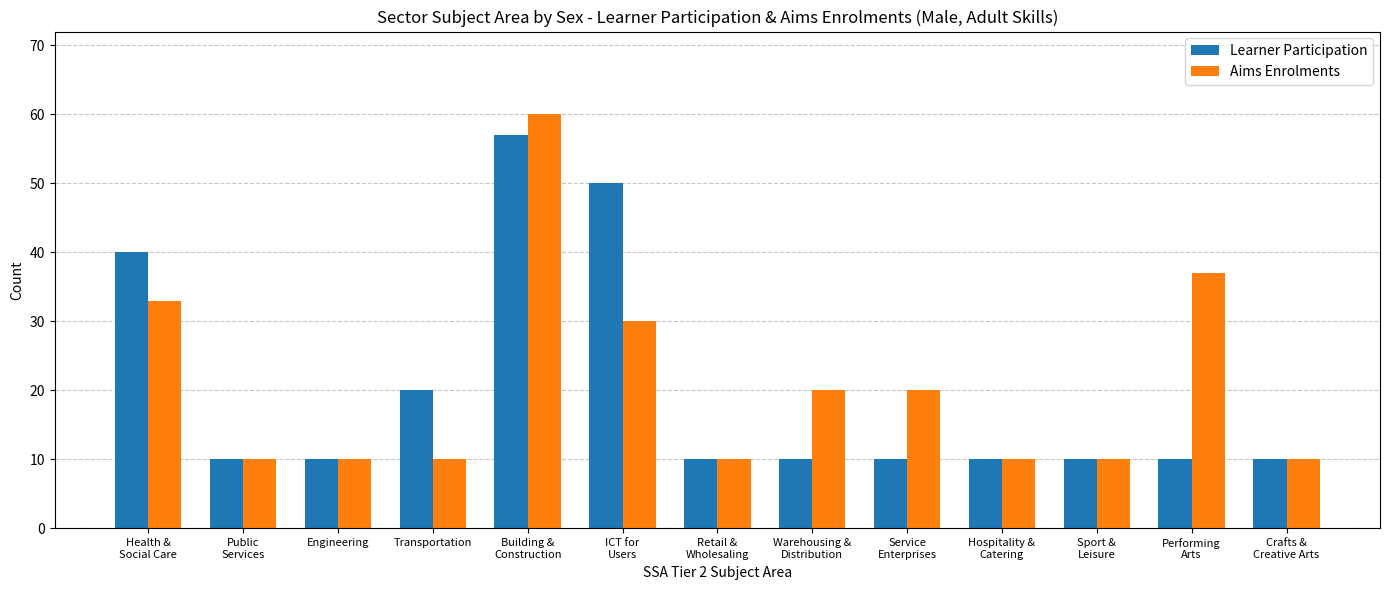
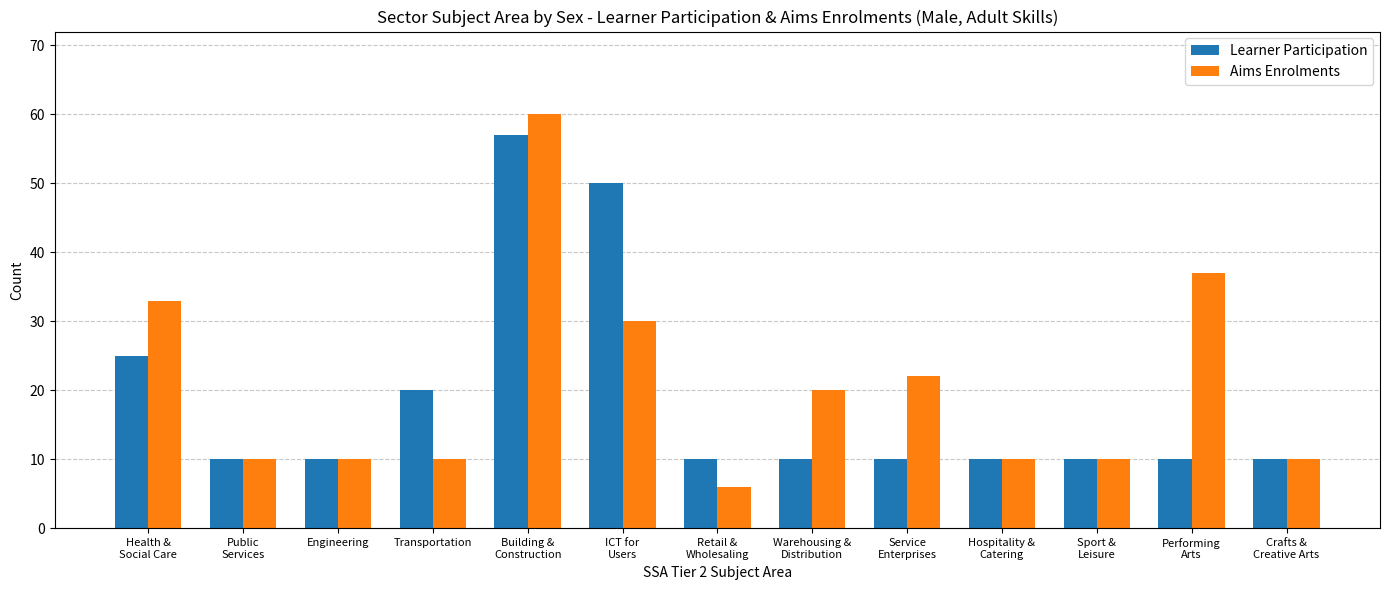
  {
    "Learner Participation": {
-     "Health & Social Care": 40,
+     "Health & Social Care": 25,
      "Public Services": 10,
      "Engineering": 10,
      "Transportation": 20,
      "Building & Construction": 57,
      "ICT for Users": 50,
      "Retail & Wholesaling": 10,
      "Warehousing & Distribution": 10,
      "Service Enterprises": 10,
      "Hospitality & Catering": 10,
      "Sport & Leisure": 10,
      "Performing Arts": 10,
      "Crafts & Creative Arts": 10
    },
    "Aims Enrolments": {
      "Health & Social Care": 33,
      "Public Services": 10,
      "Engineering": 10,
      "Transportation": 10,
      "Building & Construction": 60,
      "ICT for Users": 30,
-     "Retail & Wholesaling": 10,
+     "Retail & Wholesaling": 6,
      "Warehousing & Distribution": 20,
-     "Service Enterprises": 20,
+     "Service Enterprises": 22,
      "Hospitality & Catering": 10,
      "Sport & Leisure": 10,
      "Performing Arts": 37,
      "Crafts & Creative Arts": 10
    }
  }
